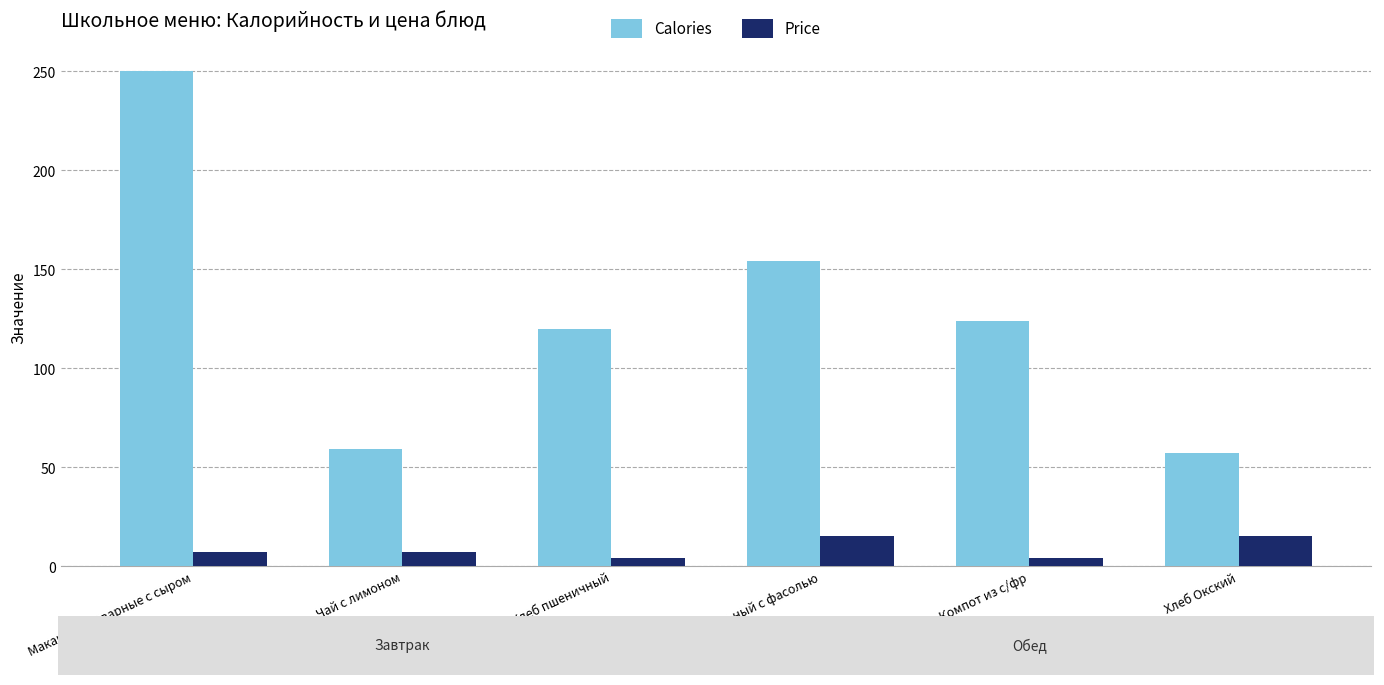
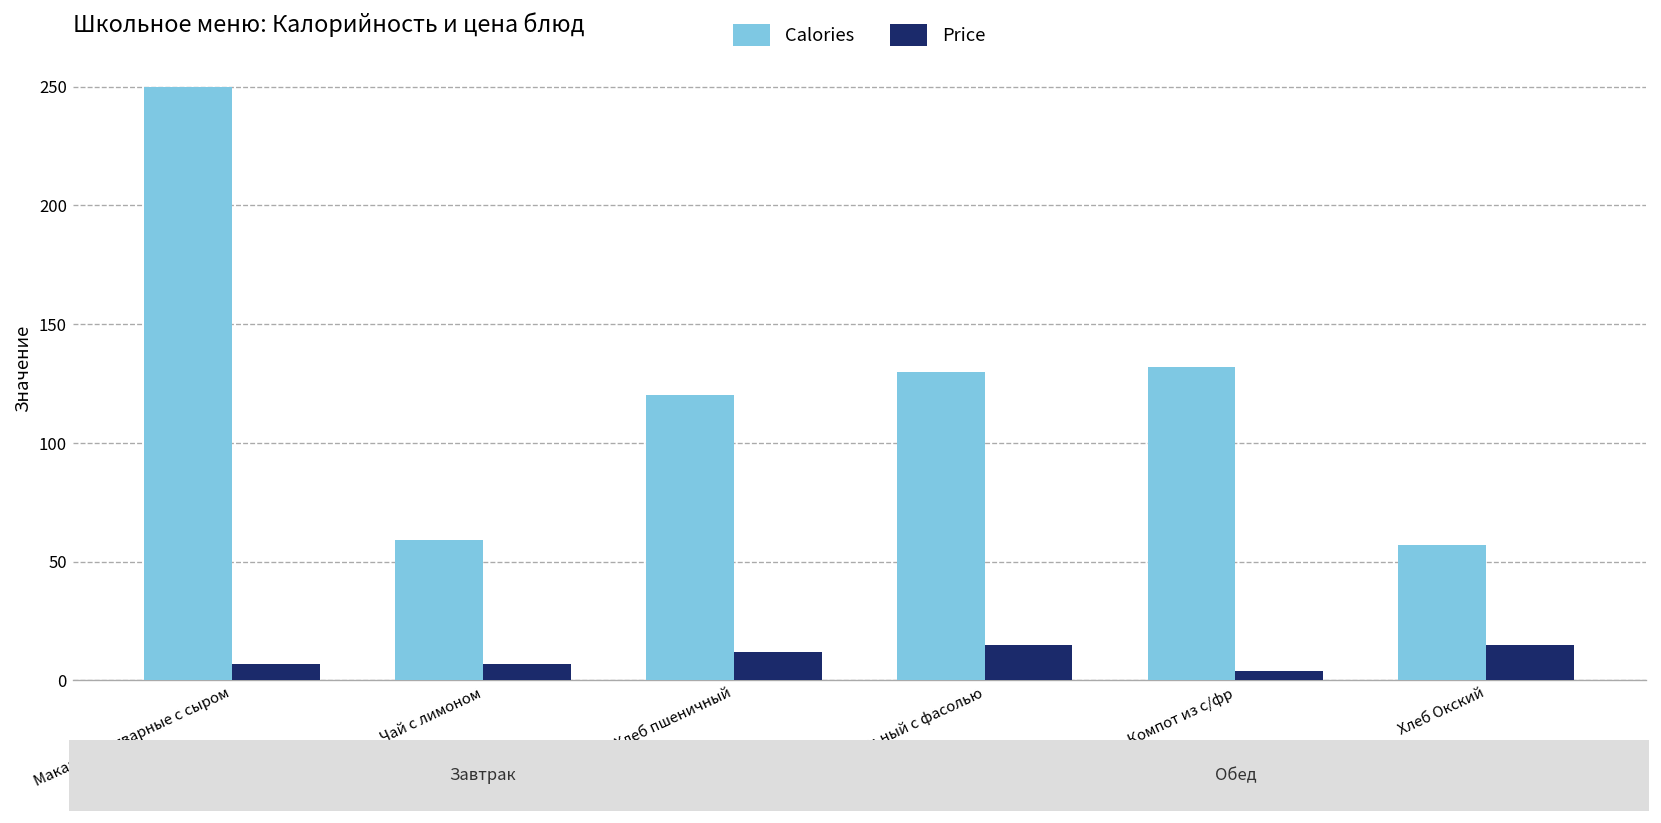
  {
    "Calories": {
      "Макароны отварные с сыром": 250,
      "Чай с лимоном": 59,
      "Хлеб пшеничный": 120,
-     "Суп картофельный с фасолью": 154,
-     "Компот из с/фр": 124,
+     "Суп картофельный с фасолью": 130,
+     "Компот из с/фр": 132,
      "Хлеб Окский": 57
    },
    "Price": {
      "Макароны отварные с сыром": 7,
      "Чай с лимоном": 7,
-     "Хлеб пшеничный": 4,
+     "Хлеб пшеничный": 12,
      "Суп картофельный с фасолью": 15,
      "Компот из с/фр": 4,
      "Хлеб Окский": 15
    }
  }
